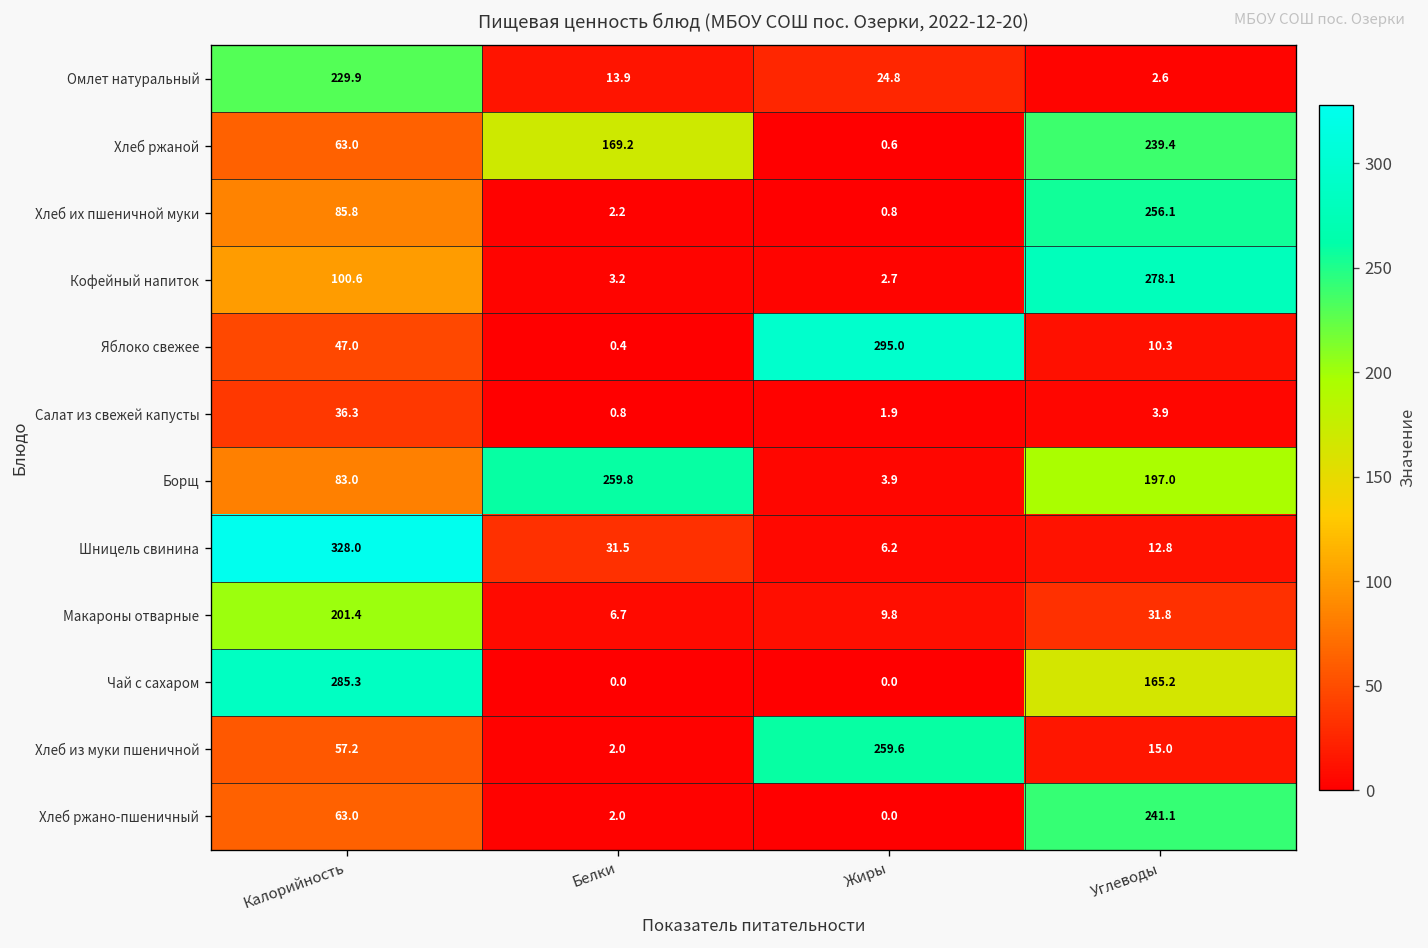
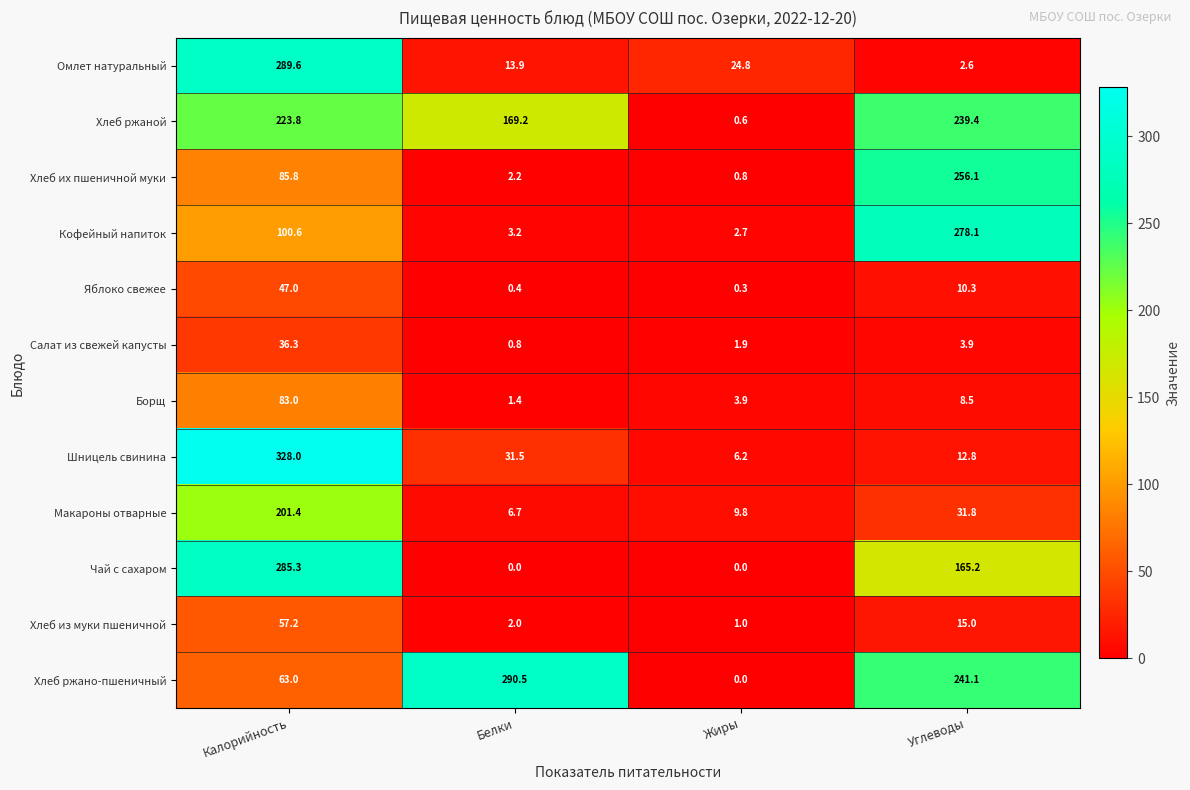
  {
    "Омлет натуральный": {
-     "Калорийность": 229.9,
+     "Калорийность": 289.6,
      "Белки": 13.9,
      "Жиры": 24.8,
      "Углеводы": 2.6
    },
    "Хлеб ржаной": {
-     "Калорийность": 63.0,
+     "Калорийность": 223.8,
      "Белки": 169.2,
      "Жиры": 0.6,
      "Углеводы": 239.4
    },
    "Хлеб их пшеничной муки": {
      "Калорийность": 85.8,
      "Белки": 2.2,
      "Жиры": 0.8,
      "Углеводы": 256.1
    },
    "Кофейный напиток": {
      "Калорийность": 100.6,
      "Белки": 3.2,
      "Жиры": 2.7,
      "Углеводы": 278.1
    },
    "Яблоко свежее": {
      "Калорийность": 47.0,
      "Белки": 0.4,
-     "Жиры": 295.0,
+     "Жиры": 0.3,
      "Углеводы": 10.3
    },
    "Салат из свежей капусты": {
      "Калорийность": 36.3,
      "Белки": 0.8,
      "Жиры": 1.9,
      "Углеводы": 3.9
    },
    "Борщ": {
      "Калорийность": 83.0,
-     "Белки": 259.8,
+     "Белки": 1.4,
      "Жиры": 3.9,
-     "Углеводы": 197.0
+     "Углеводы": 8.5
    },
    "Шницель свинина": {
      "Калорийность": 328.0,
      "Белки": 31.5,
      "Жиры": 6.2,
      "Углеводы": 12.8
    },
    "Макароны отварные": {
      "Калорийность": 201.4,
      "Белки": 6.7,
      "Жиры": 9.8,
      "Углеводы": 31.8
    },
    "Чай с сахаром": {
      "Калорийность": 285.3,
      "Белки": 0.0,
      "Жиры": 0.0,
      "Углеводы": 165.2
    },
    "Хлеб из муки пшеничной": {
      "Калорийность": 57.2,
      "Белки": 2.0,
-     "Жиры": 259.6,
+     "Жиры": 1.0,
      "Углеводы": 15.0
    },
    "Хлеб ржано-пшеничный": {
      "Калорийность": 63.0,
-     "Белки": 2.0,
+     "Белки": 290.5,
      "Жиры": 0.0,
      "Углеводы": 241.1
    }
  }
